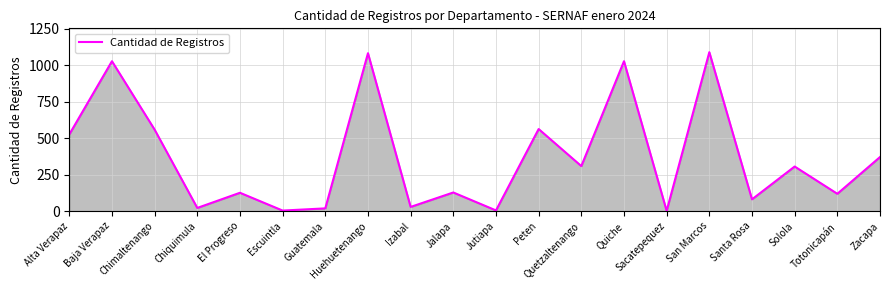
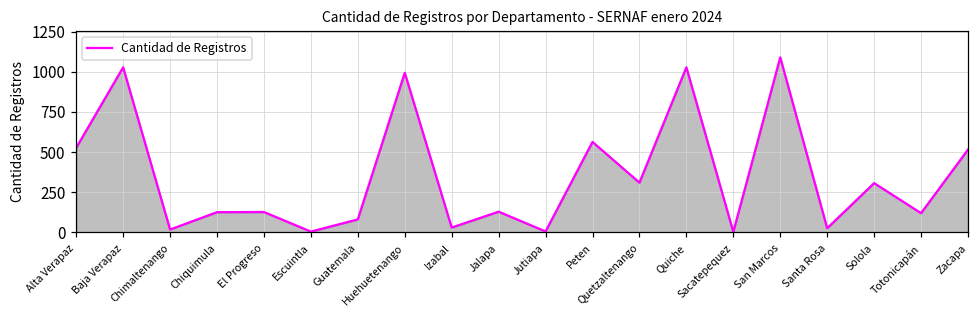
  {
    "Alta Verapaz": 530,
    "Baja Verapaz": 1030,
-   "Chimaltenango": 560,
-   "Chiquimula": 20,
+   "Chimaltenango": 20,
+   "Chiquimula": 130,
    "El Progreso": 130,
    "Escuintla": 0,
-   "Guatemala": 20,
-   "Huehuetenango": 1080,
+   "Guatemala": 80,
+   "Huehuetenango": 990,
    "Izabal": 30,
    "Jalapa": 130,
    "Jutiapa": 10,
    "Peten": 560,
    "Quetzaltenango": 310,
    "Quiche": 1030,
    "Sacatepequez": 0,
    "San Marcos": 1090,
-   "Santa Rosa": 80,
+   "Santa Rosa": 30,
    "Solola": 310,
    "Totonicapán": 120,
-   "Zacapa": 370
+   "Zacapa": 520
  }
